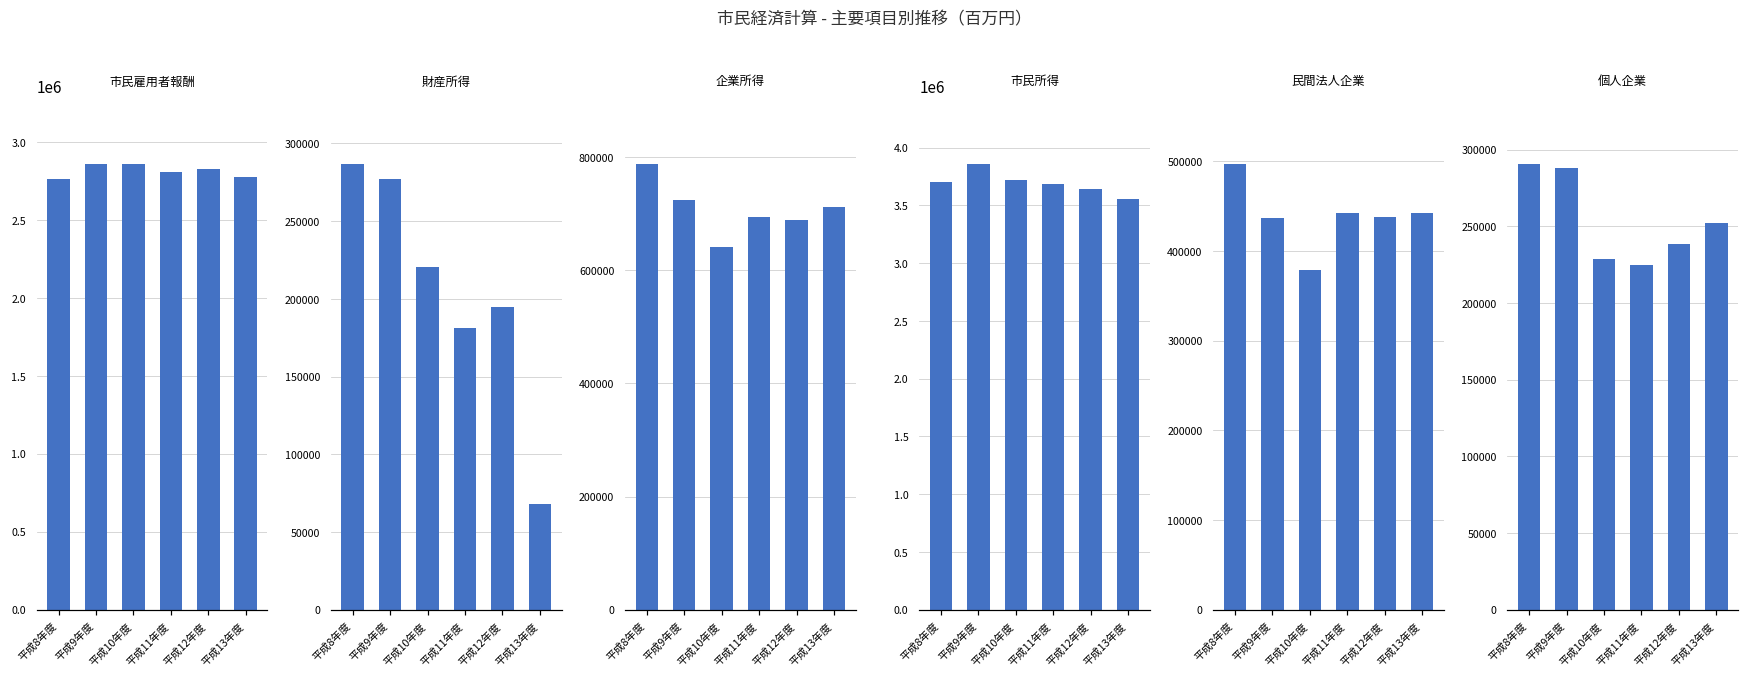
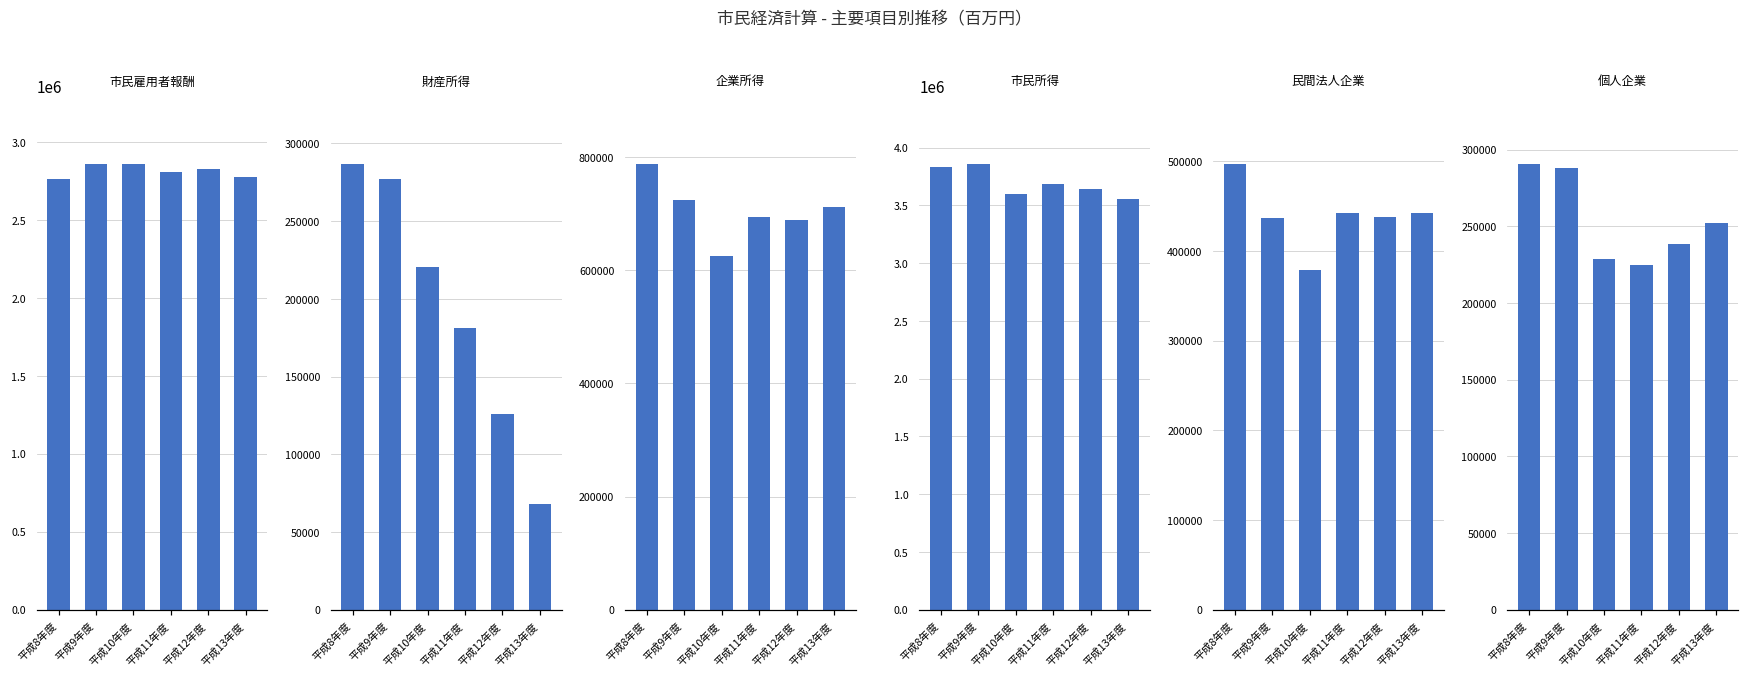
  {
    "市民雇用者報酬": {
      "平成8年度": 2760000,
      "平成9年度": 2860000,
      "平成10年度": 2860000,
      "平成11年度": 2810000,
      "平成12年度": 2830000,
      "平成13年度": 2770000
    },
    "財産所得": {
      "平成8年度": 287000,
      "平成9年度": 277000,
      "平成10年度": 220000,
      "平成11年度": 181000,
-     "平成12年度": 194000,
+     "平成12年度": 126000,
      "平成13年度": 68000
    },
    "企業所得": {
      "平成8年度": 790000,
      "平成9年度": 730000,
-     "平成10年度": 640000,
+     "平成10年度": 630000,
      "平成11年度": 690000,
      "平成12年度": 690000,
      "平成13年度": 710000
    },
    "市民所得": {
-     "平成8年度": 3700000,
+     "平成8年度": 3840000,
      "平成9年度": 3860000,
-     "平成10年度": 3720000,
+     "平成10年度": 3600000,
      "平成11年度": 3680000,
      "平成12年度": 3640000,
      "平成13年度": 3560000
    },
    "民間法人企業": {
      "平成8年度": 500000,
      "平成9年度": 440000,
      "平成10年度": 380000,
      "平成11年度": 440000,
      "平成12年度": 440000,
      "平成13年度": 440000
    },
    "個人企業": {
      "平成8年度": 291000,
      "平成9年度": 288000,
      "平成10年度": 229000,
      "平成11年度": 225000,
      "平成12年度": 239000,
      "平成13年度": 252000
    }
  }
